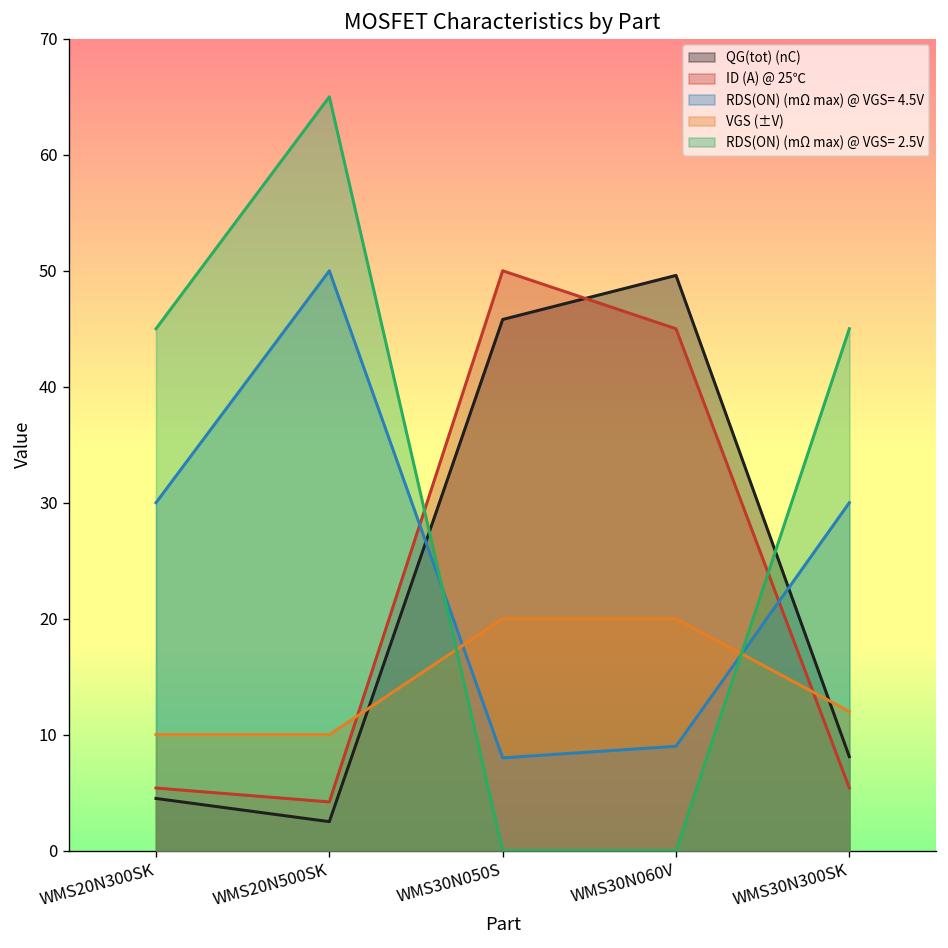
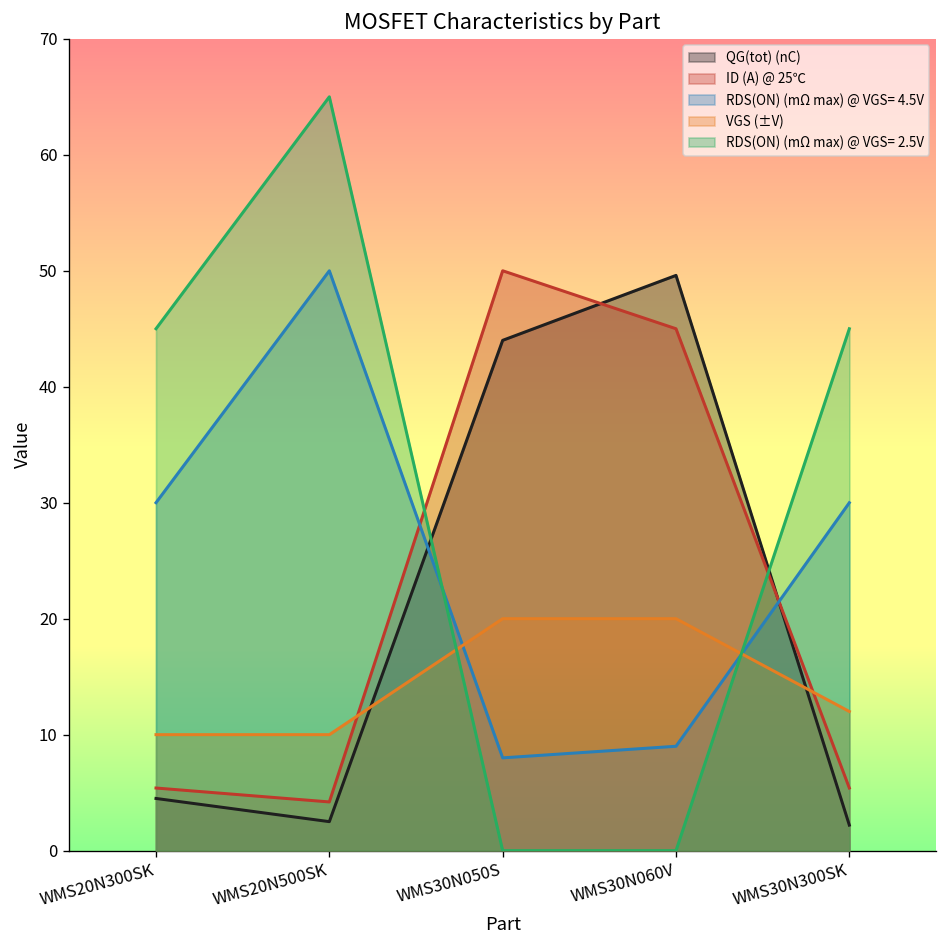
  {
    "QG(tot) (nC)": {
      "WMS20N300SK": 5,
      "WMS20N500SK": 3,
-     "WMS30N050S": 46,
+     "WMS30N050S": 44,
      "WMS30N060V": 50,
-     "WMS30N300SK": 8
+     "WMS30N300SK": 2
    }
  }
